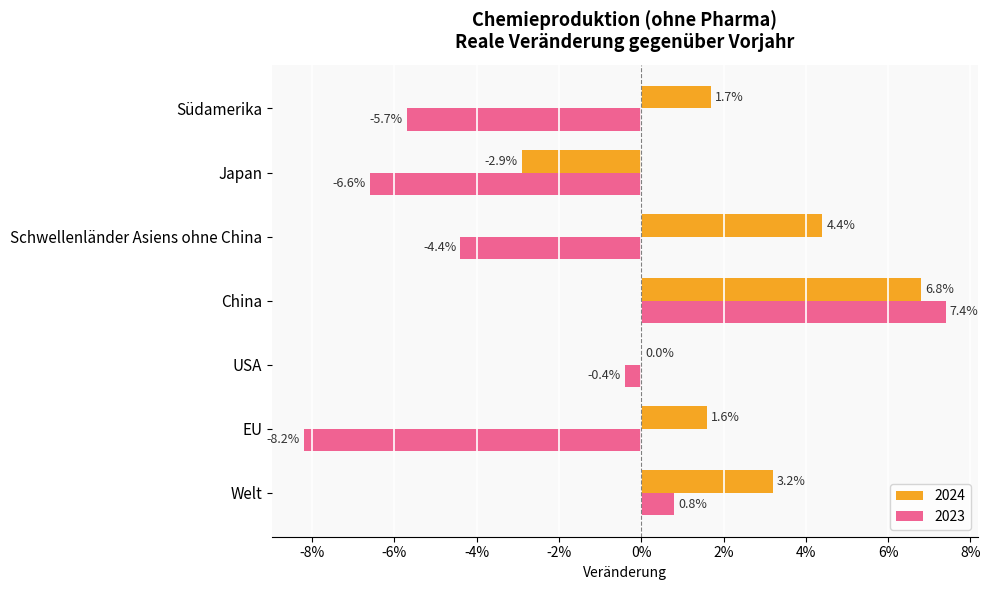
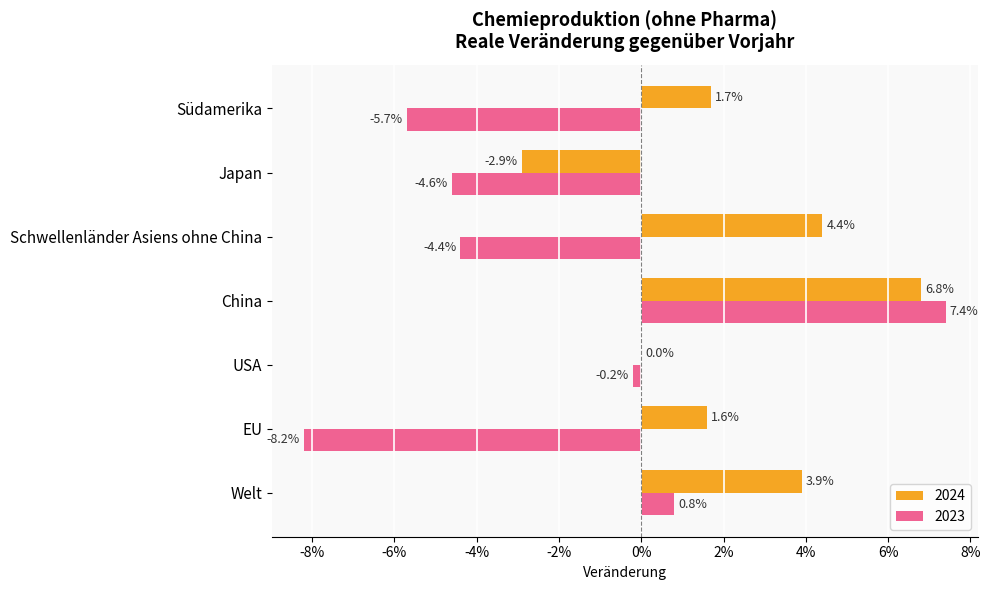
  {
    "2024": {
      "Südamerika": "1.7%",
      "Japan": "-2.9%",
      "Schwellenländer Asiens ohne China": "4.4%",
      "China": "6.8%",
      "USA": "0.0%",
      "EU": "1.6%",
-     "Welt": "3.2%"
+     "Welt": "3.9%"
    },
    "2023": {
      "Südamerika": "-5.7%",
-     "Japan": "-6.6%",
+     "Japan": "-4.6%",
      "Schwellenländer Asiens ohne China": "-4.4%",
      "China": "7.4%",
-     "USA": "-0.4%",
+     "USA": "-0.2%",
      "EU": "-8.2%",
      "Welt": "0.8%"
    }
  }
